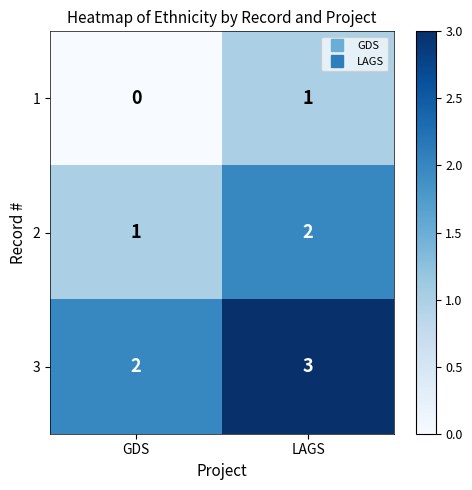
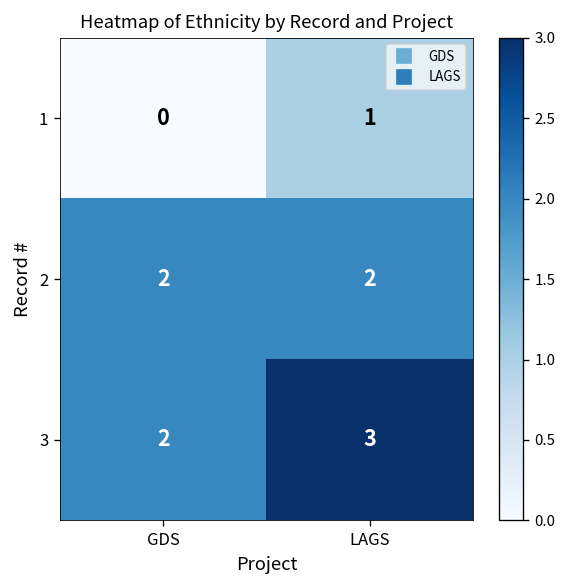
  {
    "1": {
      "GDS": 0,
      "LAGS": 1
    },
    "2": {
-     "GDS": 1,
+     "GDS": 2,
      "LAGS": 2
    },
    "3": {
      "GDS": 2,
      "LAGS": 3
    }
  }
